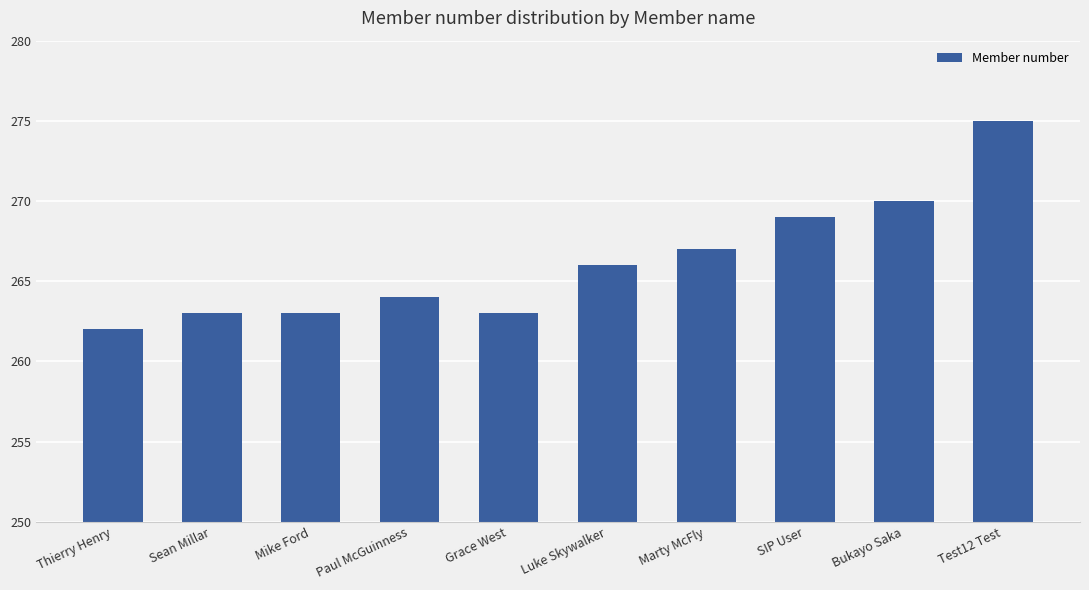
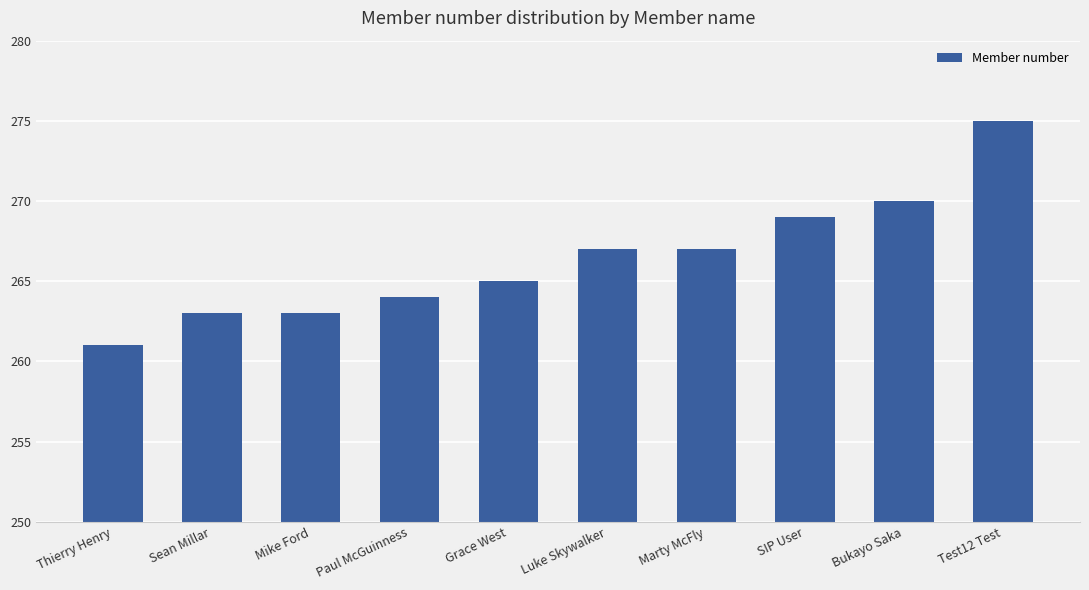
  {
-   "Thierry Henry": 262,
+   "Thierry Henry": 261,
    "Sean Millar": 263,
    "Mike Ford": 263,
    "Paul McGuinness": 264,
-   "Grace West": 263,
-   "Luke Skywalker": 266,
+   "Grace West": 265,
+   "Luke Skywalker": 267,
    "Marty McFly": 267,
    "SIP User": 269,
    "Bukayo Saka": 270,
    "Test12 Test": 275
  }
